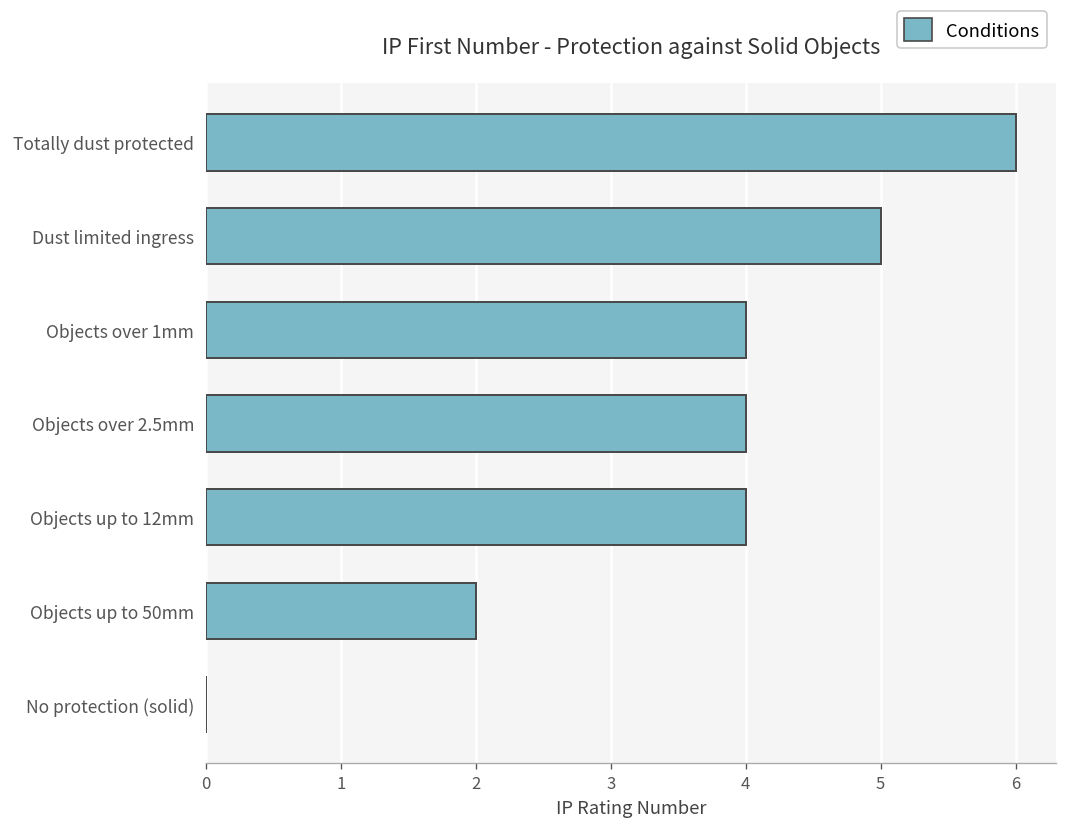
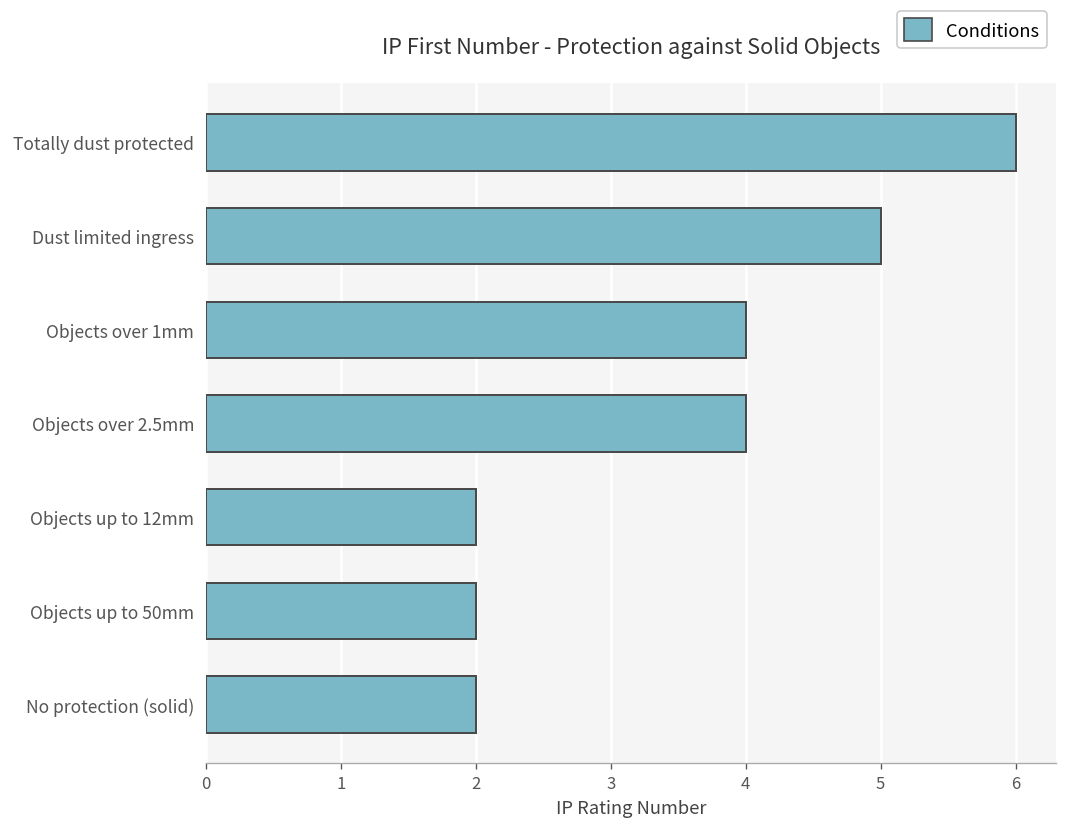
  {
    "Totally dust protected": 6,
    "Dust limited ingress": 5,
    "Objects over 1mm": 4,
    "Objects over 2.5mm": 4,
-   "Objects up to 12mm": 4,
+   "Objects up to 12mm": 2,
    "Objects up to 50mm": 2,
-   "No protection (solid)": 0
+   "No protection (solid)": 2
  }
